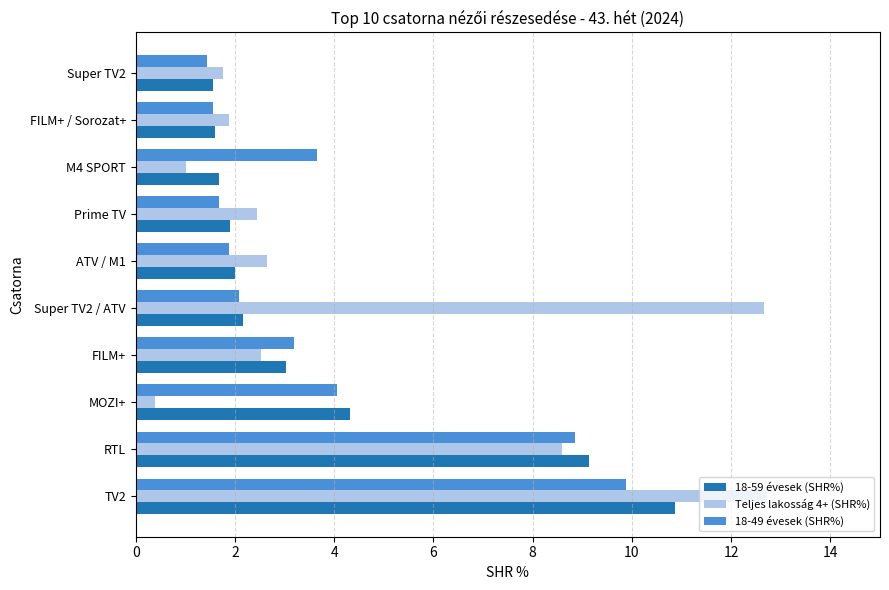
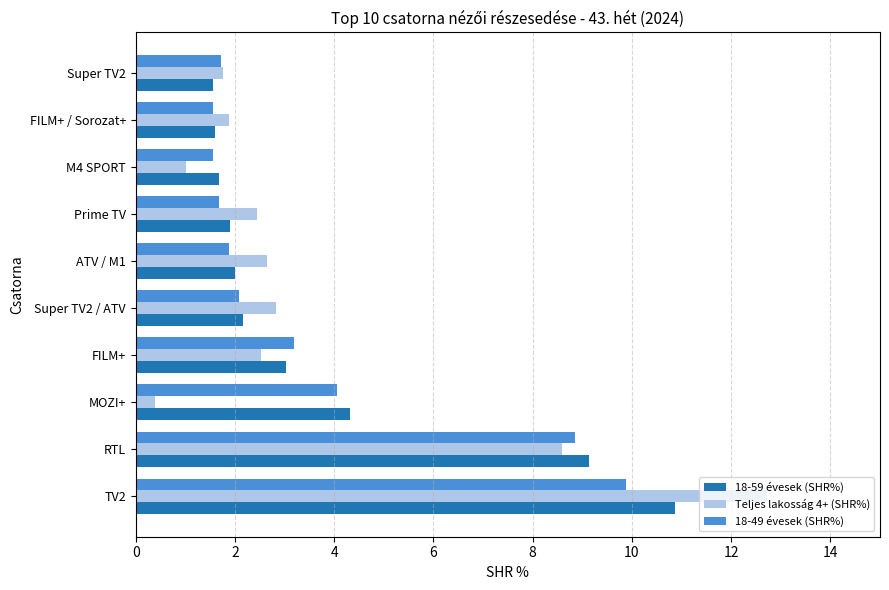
  {
    "18-59 évesek (SHR%)": {
      "Super TV2": 1.6,
      "FILM+ / Sorozat+": 1.6,
      "M4 SPORT": 1.7,
      "Prime TV": 1.9,
      "ATV / M1": 2.0,
      "Super TV2 / ATV": 2.2,
      "FILM+": 3.0,
      "MOZI+": 4.3,
      "RTL": 9.1,
      "TV2": 10.9
    },
    "Teljes lakosság 4+ (SHR%)": {
      "Super TV2": 1.8,
      "FILM+ / Sorozat+": 1.9,
      "M4 SPORT": 1.0,
      "Prime TV": 2.5,
      "ATV / M1": 2.7,
-     "Super TV2 / ATV": 12.7,
+     "Super TV2 / ATV": 2.8,
      "FILM+": 2.5,
      "MOZI+": 0.4,
      "RTL": 8.6
    },
    "18-49 évesek (SHR%)": {
-     "Super TV2": 1.4,
+     "Super TV2": 1.7,
      "FILM+ / Sorozat+": 1.6,
-     "M4 SPORT": 3.7,
+     "M4 SPORT": 1.6,
      "Prime TV": 1.7,
      "ATV / M1": 1.9,
      "Super TV2 / ATV": 2.1,
      "FILM+": 3.2,
      "MOZI+": 4.0,
      "RTL": 8.8,
      "TV2": 9.9
    }
  }
